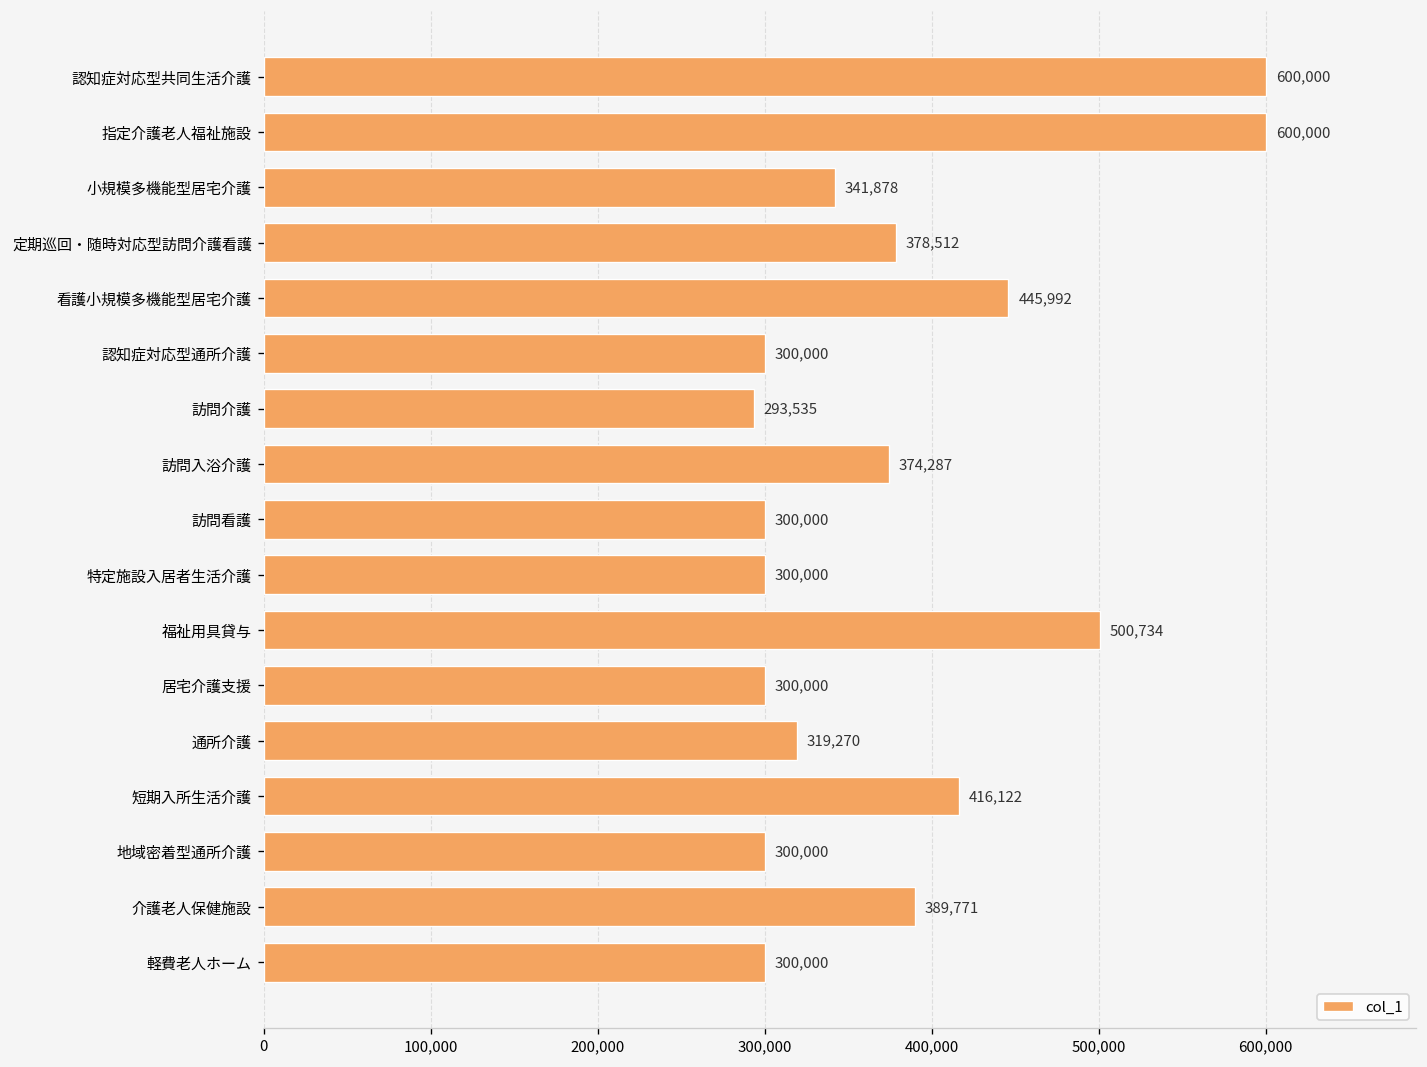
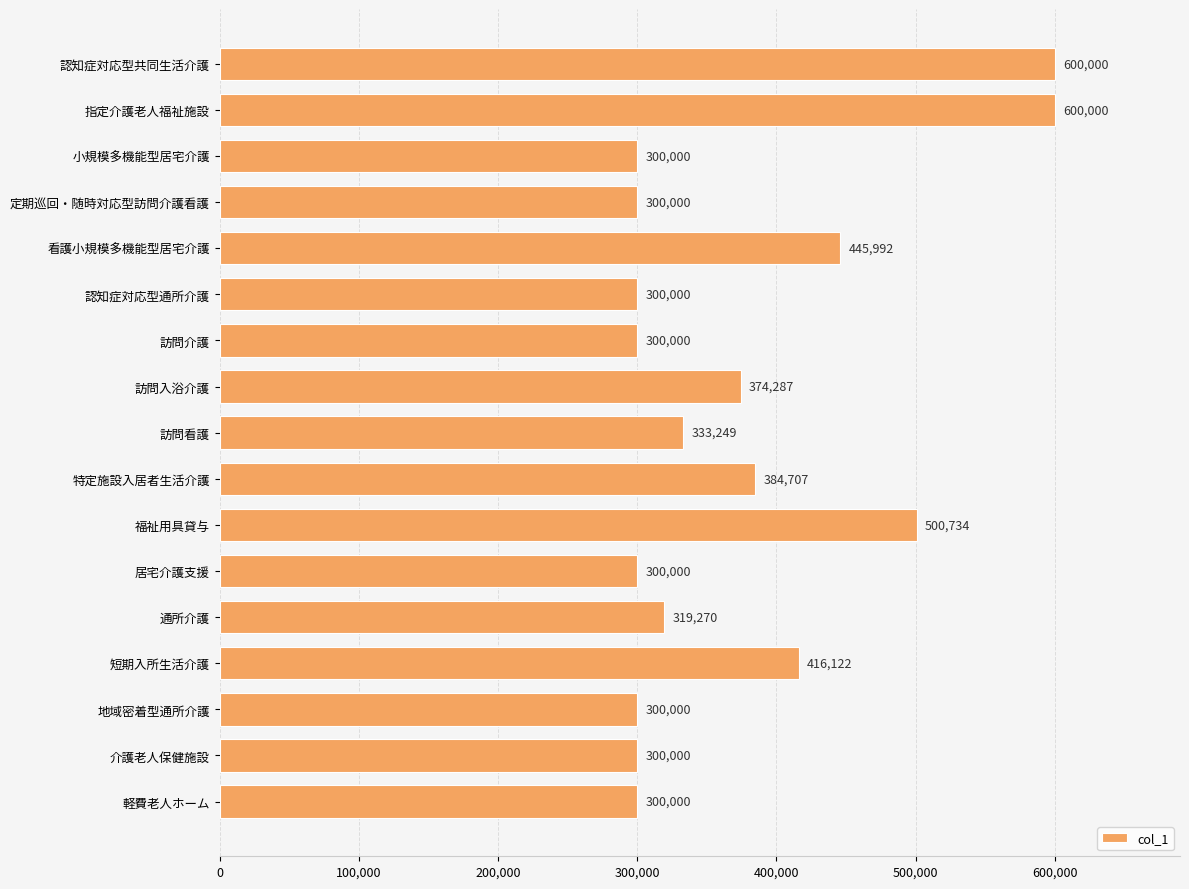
  {
    "認知症対応型共同生活介護": "600,000",
    "指定介護老人福祉施設": "600,000",
-   "小規模多機能型居宅介護": "341,878",
-   "定期巡回・随時対応型訪問介護看護": "378,512",
+   "小規模多機能型居宅介護": "300,000",
+   "定期巡回・随時対応型訪問介護看護": "300,000",
    "看護小規模多機能型居宅介護": "445,992",
    "認知症対応型通所介護": "300,000",
-   "訪問介護": "293,535",
+   "訪問介護": "300,000",
    "訪問入浴介護": "374,287",
-   "訪問看護": "300,000",
-   "特定施設入居者生活介護": "300,000",
+   "訪問看護": "333,249",
+   "特定施設入居者生活介護": "384,707",
    "福祉用具貸与": "500,734",
    "居宅介護支援": "300,000",
    "通所介護": "319,270",
    "短期入所生活介護": "416,122",
    "地域密着型通所介護": "300,000",
-   "介護老人保健施設": "389,771",
+   "介護老人保健施設": "300,000",
    "軽費老人ホーム": "300,000"
  }
